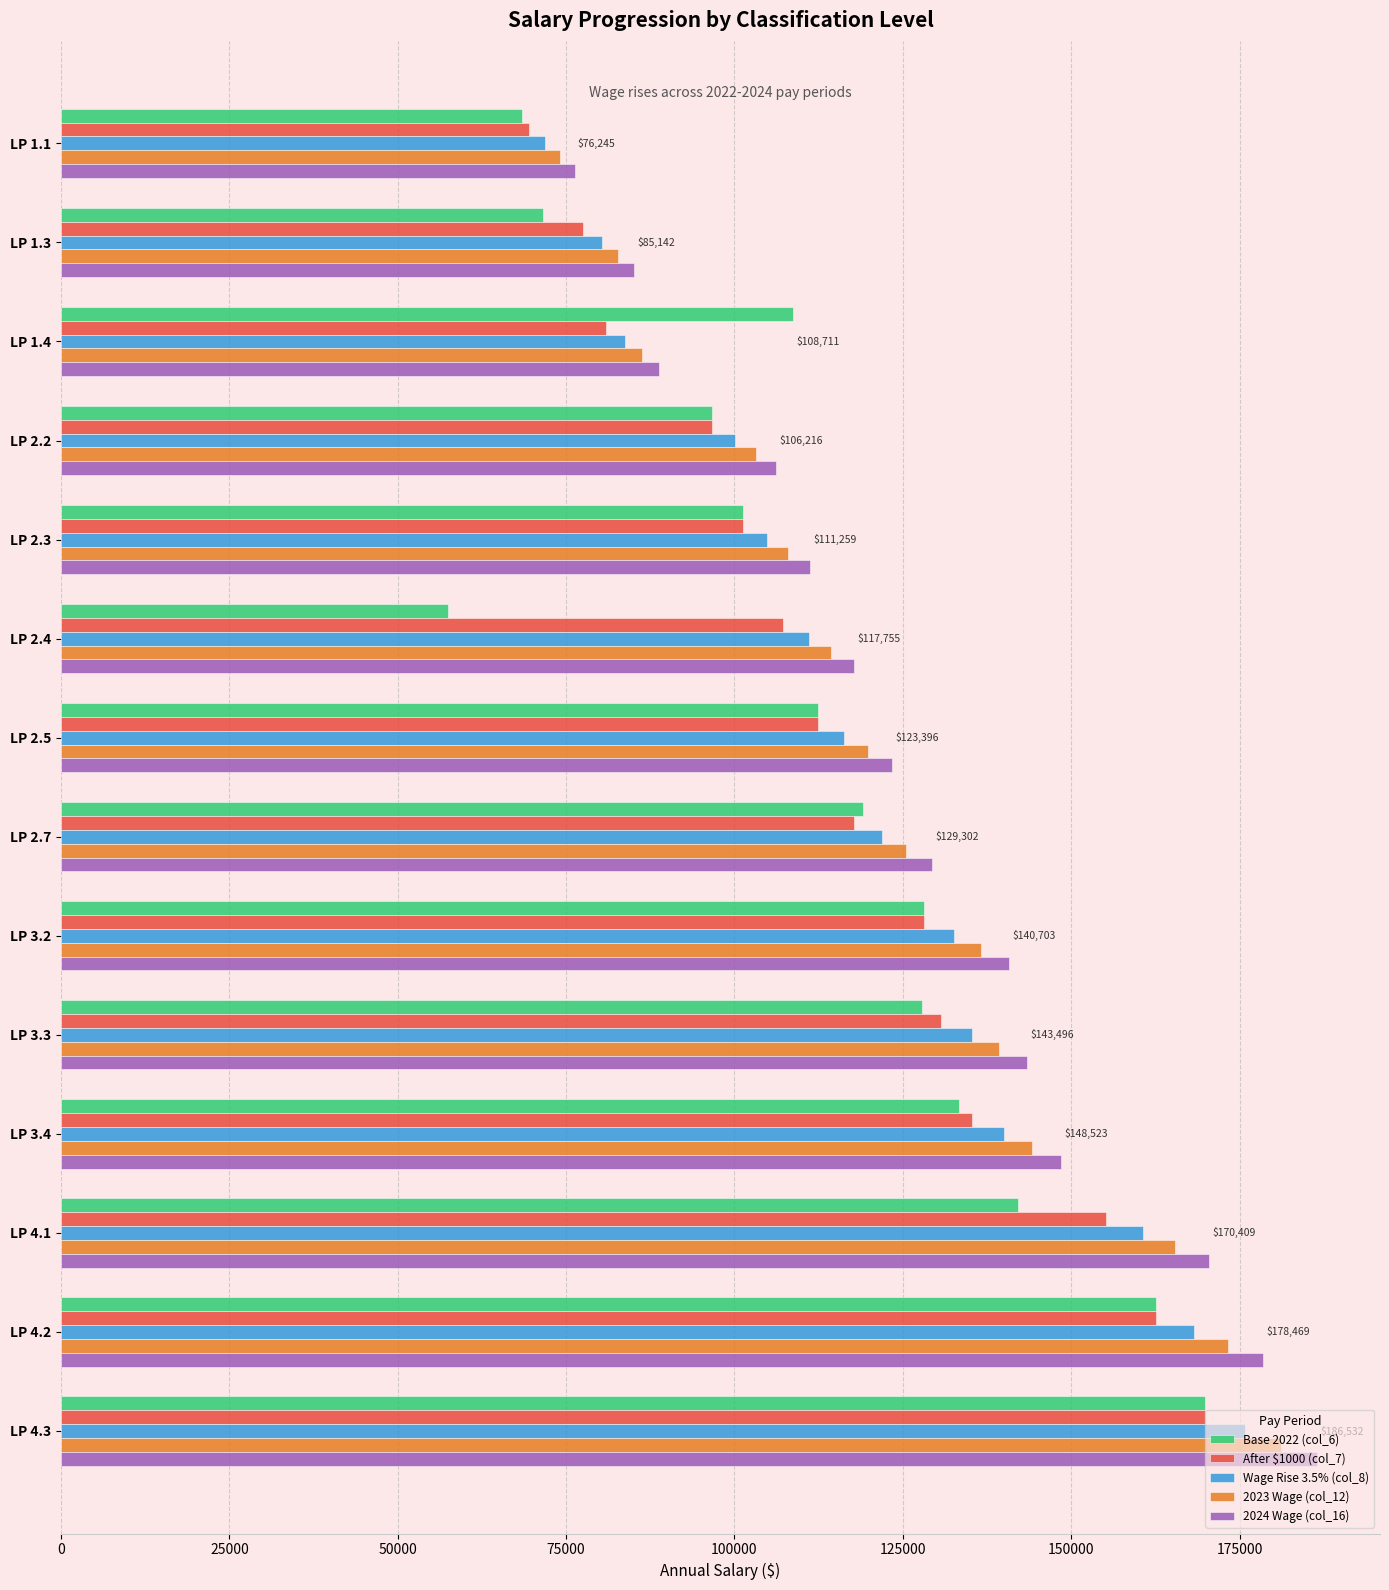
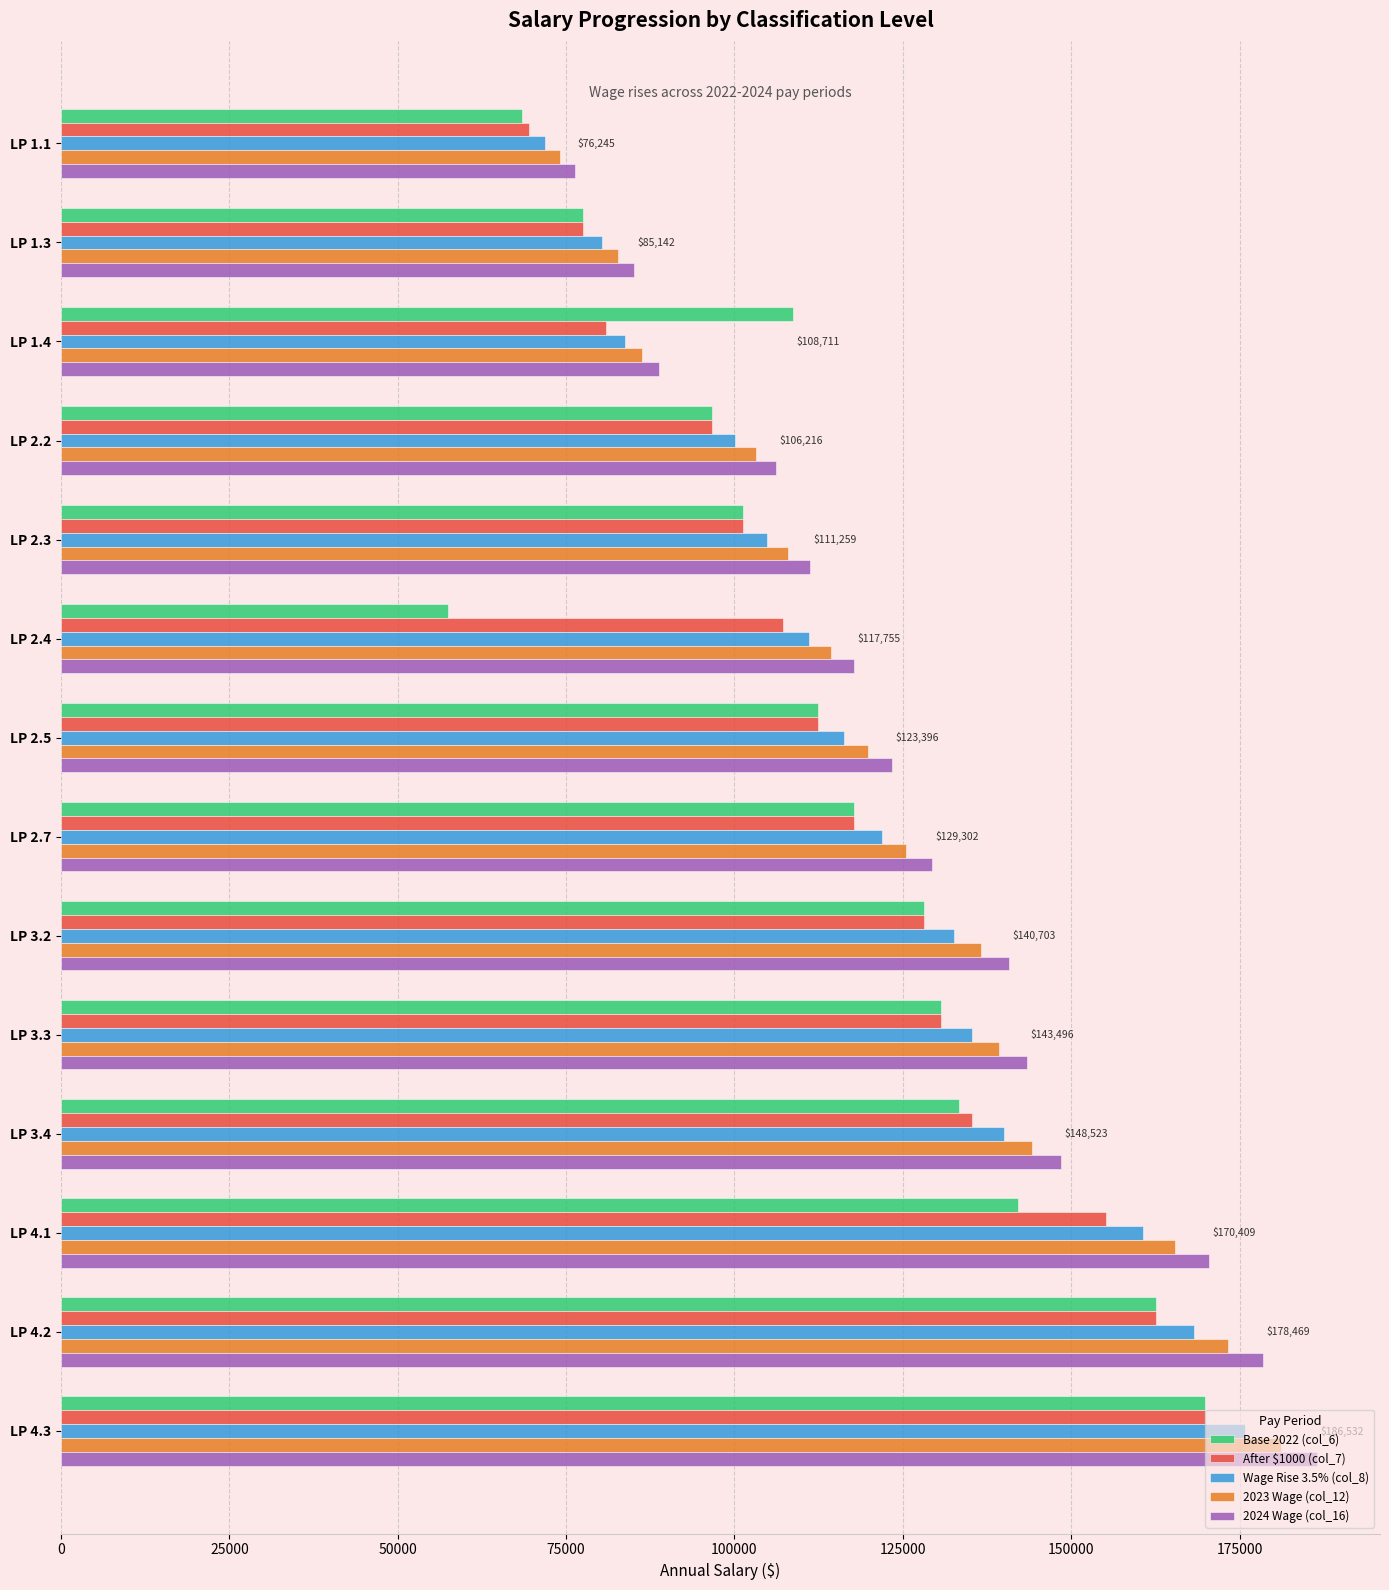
  {
    "Base 2022 (col_6)": {
      "LP 1.1": "68000",
-     "LP 1.3": "72000",
+     "LP 1.3": "78000",
      "LP 2.2": "97000",
      "LP 2.3": "101000",
      "LP 2.4": "57000",
      "LP 2.5": "112000",
-     "LP 2.7": "119000",
+     "LP 2.7": "118000",
      "LP 3.2": "128000",
-     "LP 3.3": "128000",
+     "LP 3.3": "131000",
      "LP 3.4": "133000",
      "LP 4.1": "142000",
      "LP 4.2": "163000",
      "LP 4.3": "170000"
    },
    "Wage Rise 3.5% (col_8)": {
      "LP 1.1": "72000",
      "LP 1.3": "80000",
      "LP 1.4": "84000",
      "LP 2.2": "100000",
      "LP 2.3": "105000",
      "LP 2.4": "111000",
      "LP 2.5": "116000",
      "LP 2.7": "122000",
      "LP 3.2": "133000",
      "LP 3.3": "135000",
      "LP 3.4": "140000",
      "LP 4.1": "161000",
      "LP 4.2": "168000"
    },
    "2024 Wage (col_16)": {
      "LP 1.1": "$76,245",
      "LP 1.3": "$85,142",
      "LP 2.2": "$106,216",
      "LP 2.3": "$111,259",
      "LP 2.4": "$117,755",
      "LP 2.5": "$123,396",
      "LP 2.7": "$129,302",
      "LP 3.2": "$140,703",
      "LP 3.3": "$143,496",
      "LP 3.4": "$148,523",
      "LP 4.1": "$170,409",
      "LP 4.2": "$178,469"
    }
  }
